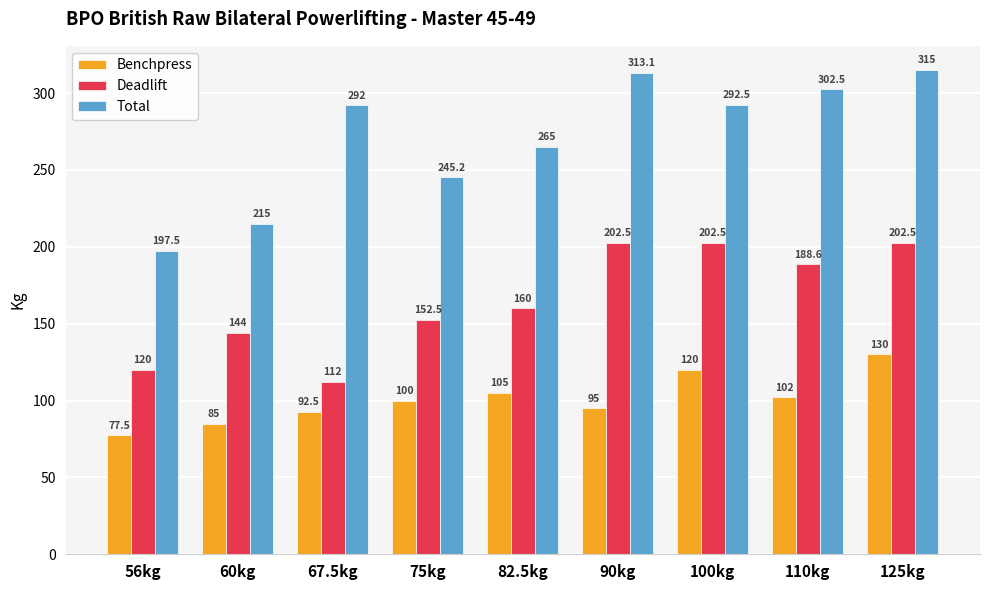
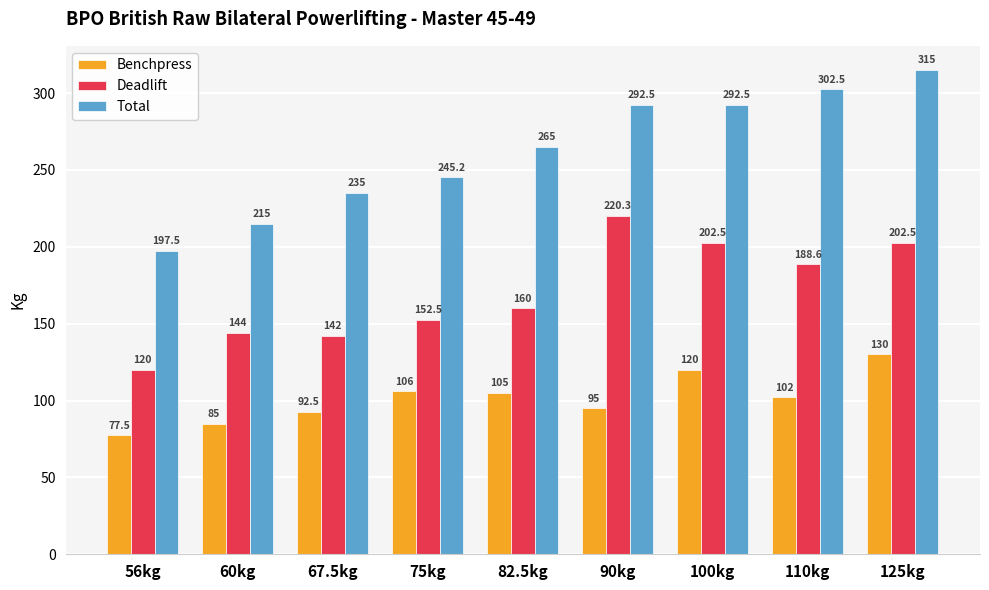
  {
    "Benchpress": {
      "56kg": 77.5,
      "60kg": 85,
      "67.5kg": 92.5,
-     "75kg": 100,
+     "75kg": 106,
      "82.5kg": 105,
      "90kg": 95,
      "100kg": 120,
      "110kg": 102,
      "125kg": 130
    },
    "Deadlift": {
      "56kg": 120,
      "60kg": 144,
-     "67.5kg": 112,
+     "67.5kg": 142,
      "75kg": 152.5,
      "82.5kg": 160,
-     "90kg": 202.5,
+     "90kg": 220.3,
      "100kg": 202.5,
      "110kg": 188.6,
      "125kg": 202.5
    },
    "Total": {
      "56kg": 197.5,
      "60kg": 215,
-     "67.5kg": 292,
+     "67.5kg": 235,
      "75kg": 245.2,
      "82.5kg": 265,
-     "90kg": 313.1,
+     "90kg": 292.5,
      "100kg": 292.5,
      "110kg": 302.5,
      "125kg": 315
    }
  }
